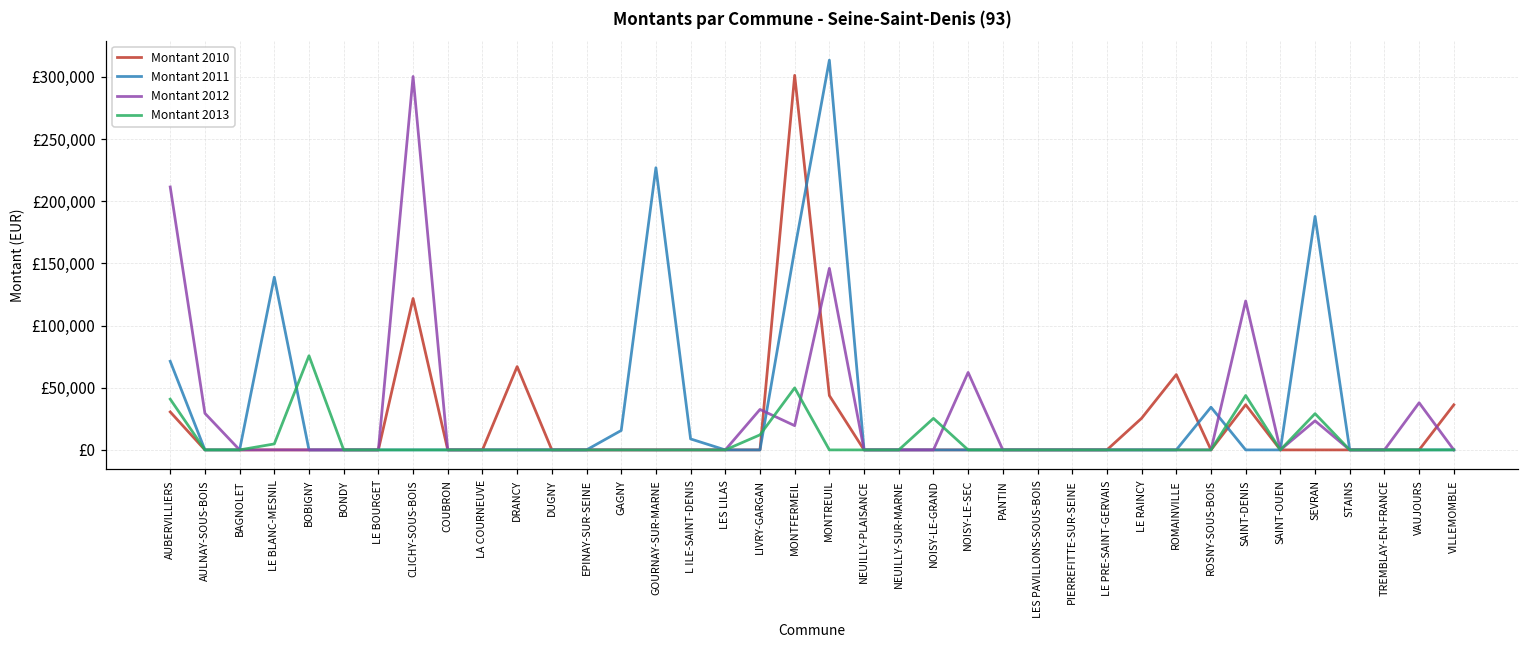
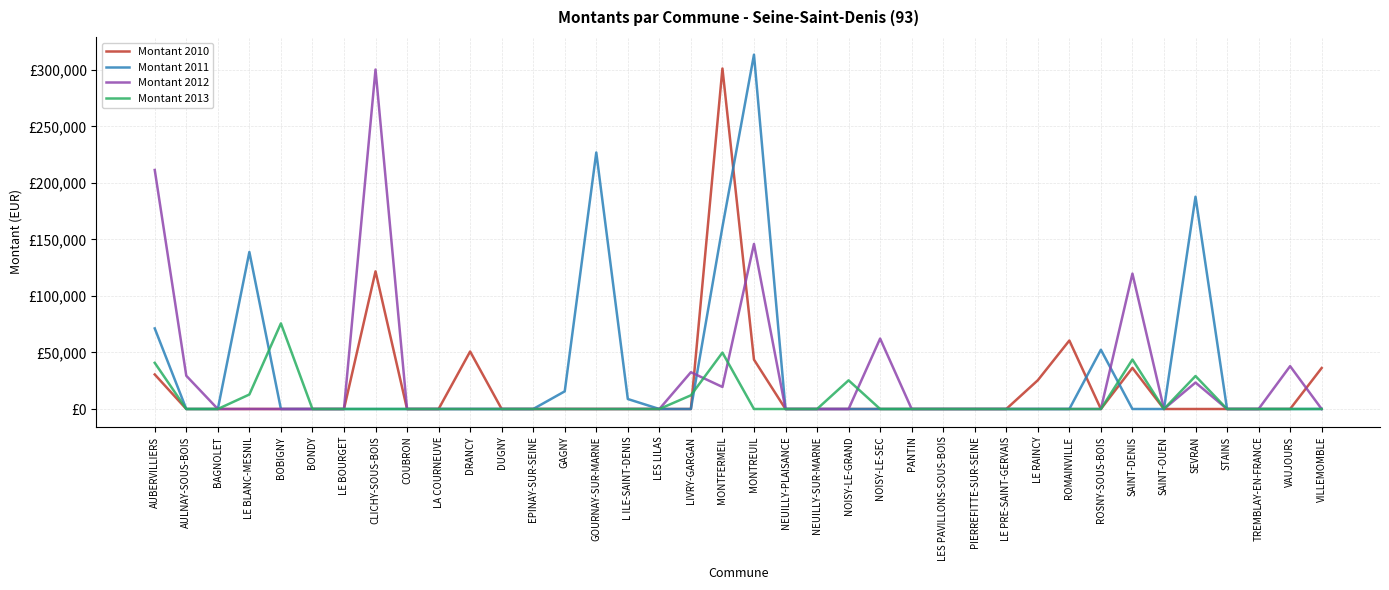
  {
    "Montant 2010": {
      "AUBERVILLIERS": "£31,000",
      "CLICHY-SOUS-BOIS": "£122,000",
-     "DRANCY": "£67,000",
+     "DRANCY": "£51,000",
      "MONTFERMEIL": "£301,000",
      "MONTREUIL": "£44,000",
      "LE RAINCY": "£25,000",
      "ROMAINVILLE": "£61,000",
      "SAINT-DENIS": "£36,000",
      "SEVRAN": "£0",
      "VILLEMOMBLE": "£36,000"
    },
    "Montant 2011": {
      "AUBERVILLIERS": "£71,000",
      "LE BLANC-MESNIL": "£139,000",
      "GAGNY": "£16,000",
      "GOURNAY-SUR-MARNE": "£227,000",
      "L ILE-SAINT-DENIS": "£9,000",
      "MONTFERMEIL": "£161,000",
      "MONTREUIL": "£313,000",
-     "ROSNY-SOUS-BOIS": "£34,000",
+     "ROSNY-SOUS-BOIS": "£52,000",
      "SAINT-DENIS": "£0",
      "SEVRAN": "£188,000"
    },
    "Montant 2012": {
      "AUBERVILLIERS": "£211,000",
      "AULNAY-SOUS-BOIS": "£29,000",
      "CLICHY-SOUS-BOIS": "£300,000",
      "LIVRY-GARGAN": "£33,000",
      "MONTFERMEIL": "£20,000",
      "MONTREUIL": "£146,000",
      "NOISY-LE-SEC": "£62,000",
      "SAINT-DENIS": "£120,000",
      "SEVRAN": "£23,000",
      "VAUJOURS": "£38,000"
    },
    "Montant 2013": {
      "AUBERVILLIERS": "£41,000",
-     "LE BLANC-MESNIL": "£5,000",
+     "LE BLANC-MESNIL": "£13,000",
      "BOBIGNY": "£76,000",
      "LIVRY-GARGAN": "£12,000",
      "MONTFERMEIL": "£50,000",
      "MONTREUIL": "£0",
      "NOISY-LE-GRAND": "£25,000",
      "SAINT-DENIS": "£44,000",
      "SEVRAN": "£29,000"
    }
  }
